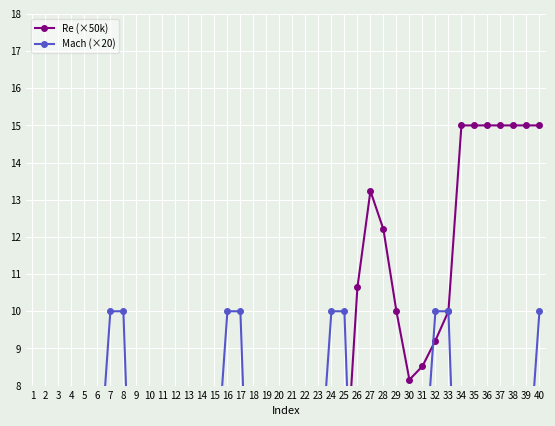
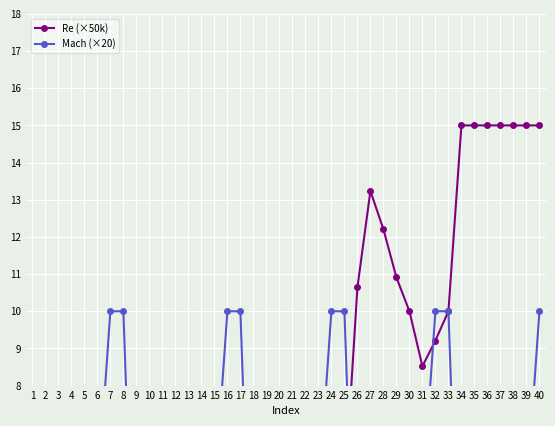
  {
    "Re (×50k)": {
      "26": 10.6,
      "27": 13.2,
      "28": 12.2,
-     "29": 10.0,
-     "30": 8.2,
+     "29": 10.9,
+     "30": 10.0,
      "31": 8.5,
      "32": 9.2,
      "34": 15.0,
      "35": 15.0,
      "36": 15.0,
      "37": 15.0,
      "38": 15.0,
      "39": 15.0,
      "40": 15.0
    },
    "Mach (×20)": {
      "7": 10.0,
      "8": 10.0,
      "16": 10.0,
      "17": 10.0,
      "24": 10.0,
      "25": 10.0,
      "32": 10.0,
      "40": 10.0
    }
  }
